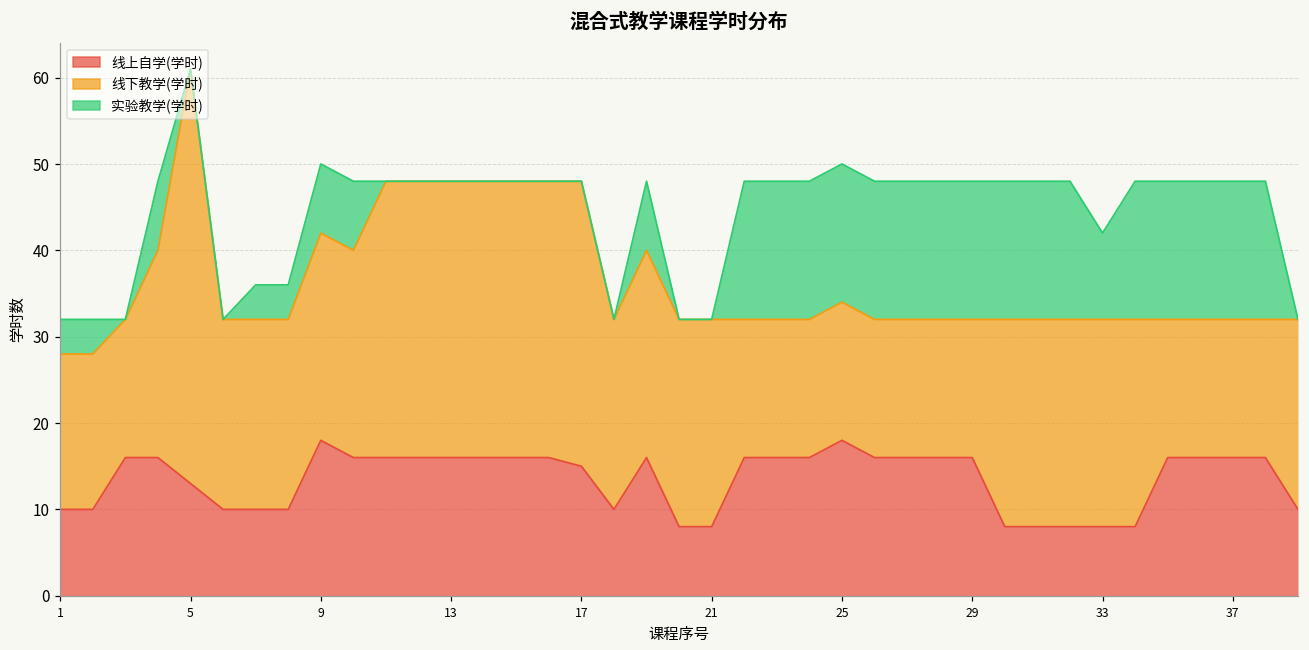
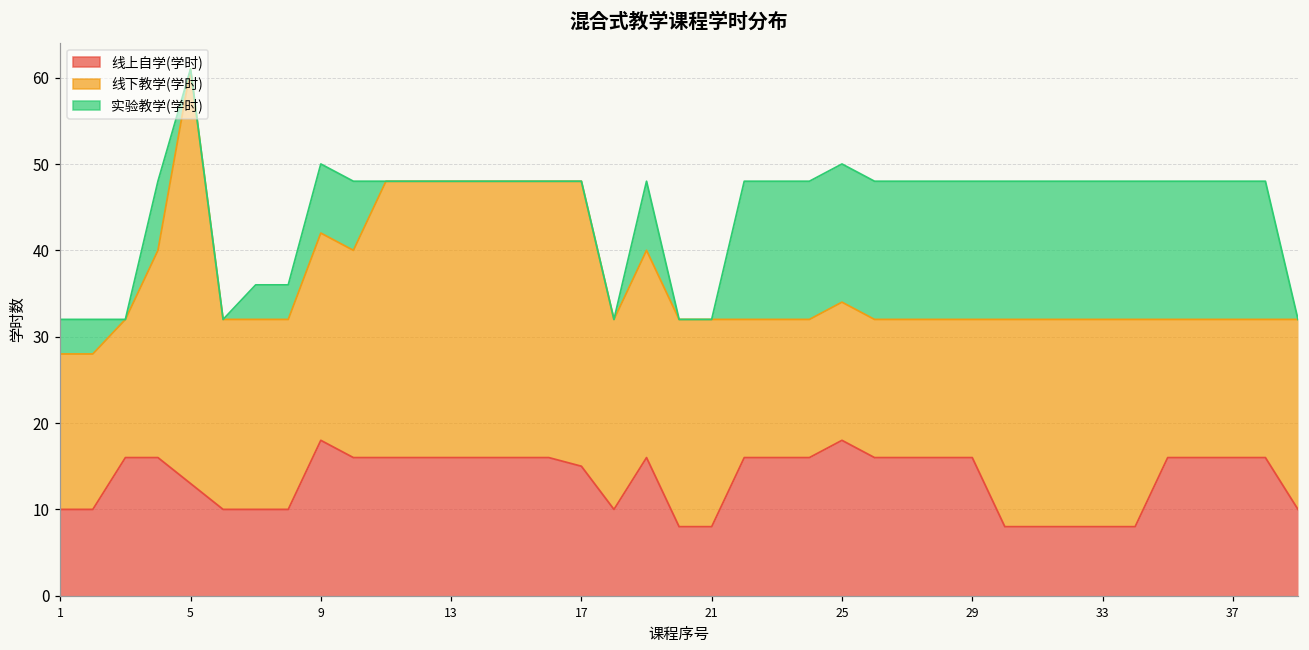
  {
    "线上自学(学时)": {
      "1": 10,
      "5": 13,
      "9": 18,
      "13": 16,
      "17": 15,
      "21": 8,
      "25": 18,
      "29": 16,
      "33": 8,
      "37": 16
    },
    "线下教学(学时)": {
      "1": 18,
      "9": 24,
      "25": 16,
      "29": 16,
      "33": 24,
      "37": 16
    },
    "实验教学(学时)": {
      "1": 4,
      "9": 8,
      "25": 16,
      "29": 16,
-     "33": 10,
+     "33": 16,
      "37": 16
    }
  }
